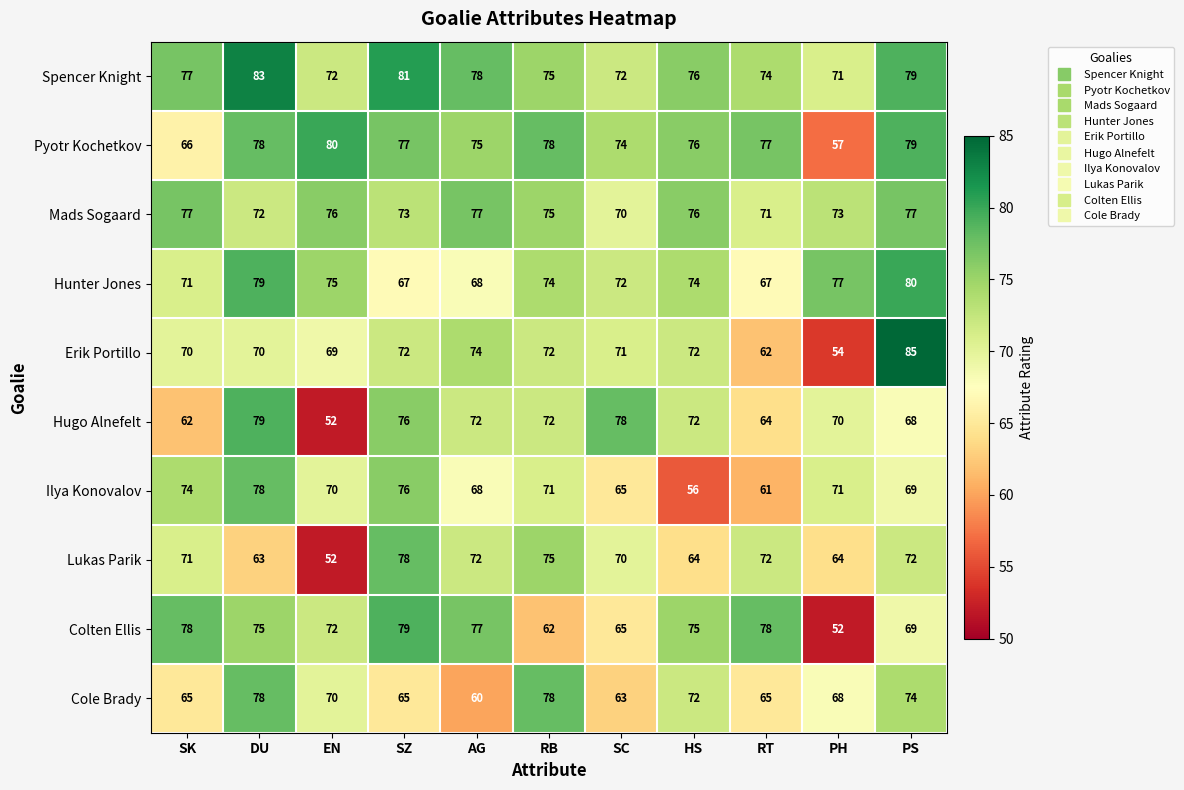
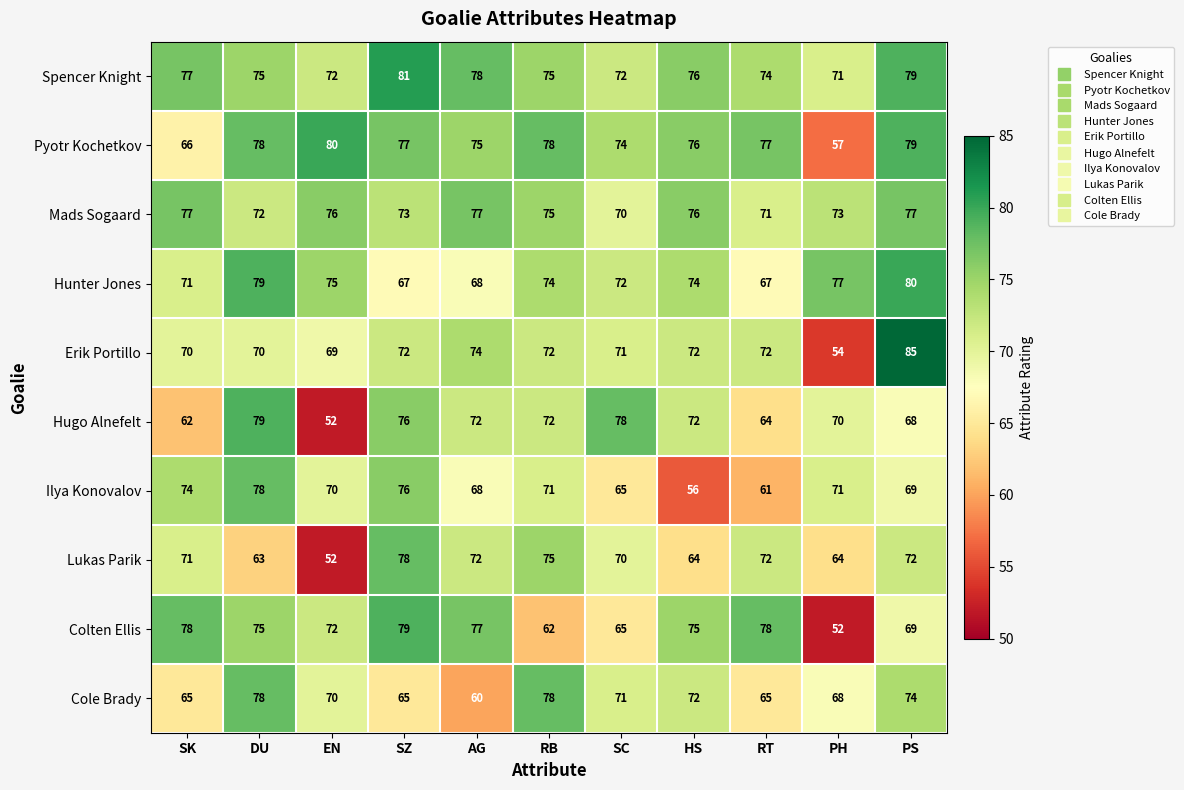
  {
    "Spencer Knight": {
      "SK": 77,
-     "DU": 83,
+     "DU": 75,
      "EN": 72,
      "SZ": 81,
      "AG": 78,
      "RB": 75,
      "SC": 72,
      "HS": 76,
      "RT": 74,
      "PH": 71,
      "PS": 79
    },
    "Pyotr Kochetkov": {
      "SK": 66,
      "DU": 78,
      "EN": 80,
      "SZ": 77,
      "AG": 75,
      "RB": 78,
      "SC": 74,
      "HS": 76,
      "RT": 77,
      "PH": 57,
      "PS": 79
    },
    "Mads Sogaard": {
      "SK": 77,
      "DU": 72,
      "EN": 76,
      "SZ": 73,
      "AG": 77,
      "RB": 75,
      "SC": 70,
      "HS": 76,
      "RT": 71,
      "PH": 73,
      "PS": 77
    },
    "Hunter Jones": {
      "SK": 71,
      "DU": 79,
      "EN": 75,
      "SZ": 67,
      "AG": 68,
      "RB": 74,
      "SC": 72,
      "HS": 74,
      "RT": 67,
      "PH": 77,
      "PS": 80
    },
    "Erik Portillo": {
      "SK": 70,
      "DU": 70,
      "EN": 69,
      "SZ": 72,
      "AG": 74,
      "RB": 72,
      "SC": 71,
      "HS": 72,
-     "RT": 62,
+     "RT": 72,
      "PH": 54,
      "PS": 85
    },
    "Hugo Alnefelt": {
      "SK": 62,
      "DU": 79,
      "EN": 52,
      "SZ": 76,
      "AG": 72,
      "RB": 72,
      "SC": 78,
      "HS": 72,
      "RT": 64,
      "PH": 70,
      "PS": 68
    },
    "Ilya Konovalov": {
      "SK": 74,
      "DU": 78,
      "EN": 70,
      "SZ": 76,
      "AG": 68,
      "RB": 71,
      "SC": 65,
      "HS": 56,
      "RT": 61,
      "PH": 71,
      "PS": 69
    },
    "Lukas Parik": {
      "SK": 71,
      "DU": 63,
      "EN": 52,
      "SZ": 78,
      "AG": 72,
      "RB": 75,
      "SC": 70,
      "HS": 64,
      "RT": 72,
      "PH": 64,
      "PS": 72
    },
    "Colten Ellis": {
      "SK": 78,
      "DU": 75,
      "EN": 72,
      "SZ": 79,
      "AG": 77,
      "RB": 62,
      "SC": 65,
      "HS": 75,
      "RT": 78,
      "PH": 52,
      "PS": 69
    },
    "Cole Brady": {
      "SK": 65,
      "DU": 78,
      "EN": 70,
      "SZ": 65,
      "AG": 60,
      "RB": 78,
-     "SC": 63,
+     "SC": 71,
      "HS": 72,
      "RT": 65,
      "PH": 68,
      "PS": 74
    }
  }
